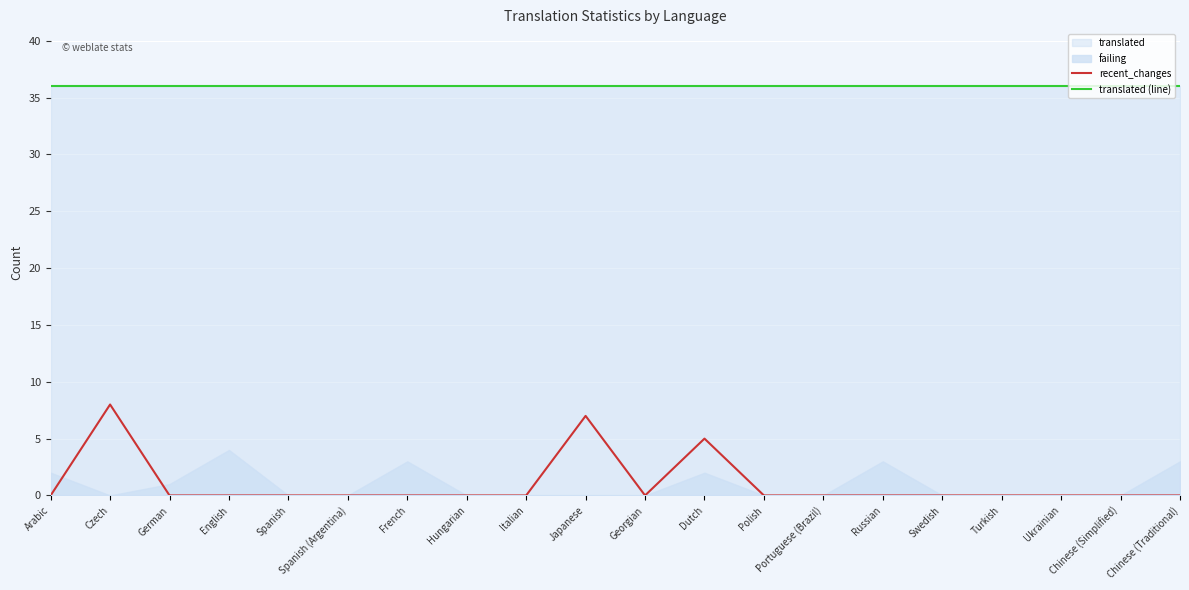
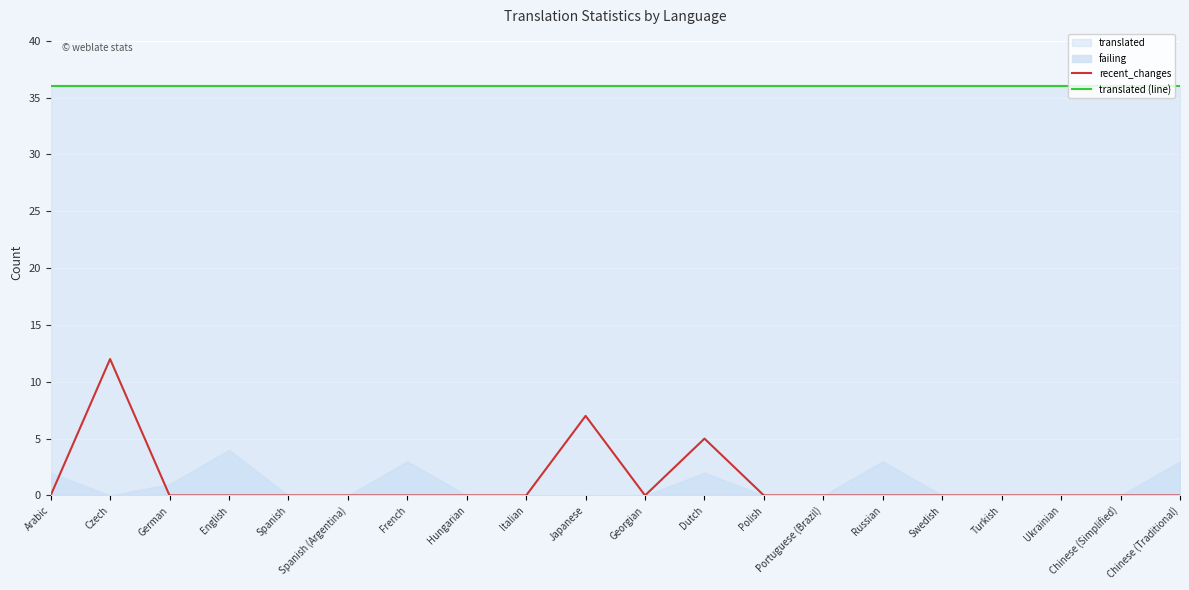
  {
    "recent_changes": {
      "Arabic": 0,
-     "Czech": 8,
+     "Czech": 12,
      "German": 0,
      "English": 0,
      "French": 0,
      "Japanese": 7,
      "Dutch": 5,
      "Russian": 0,
      "Chinese (Traditional)": 0
    }
  }
